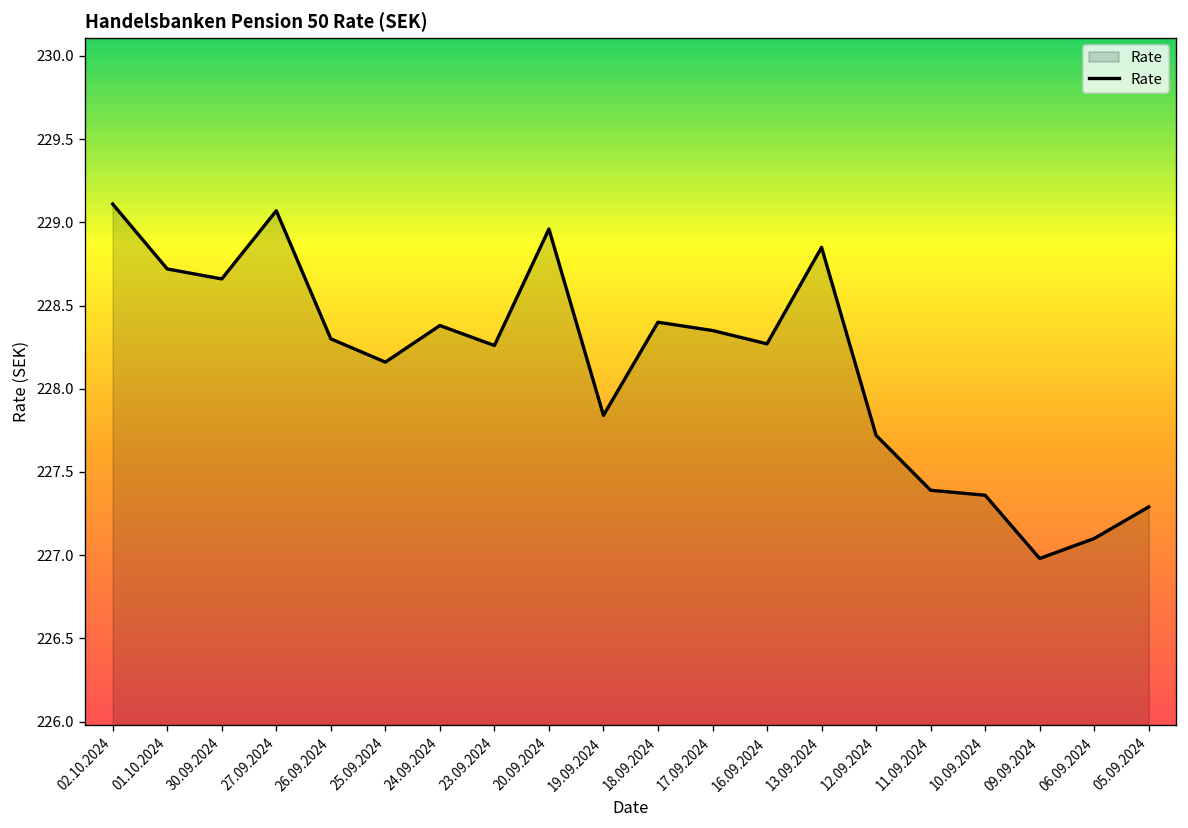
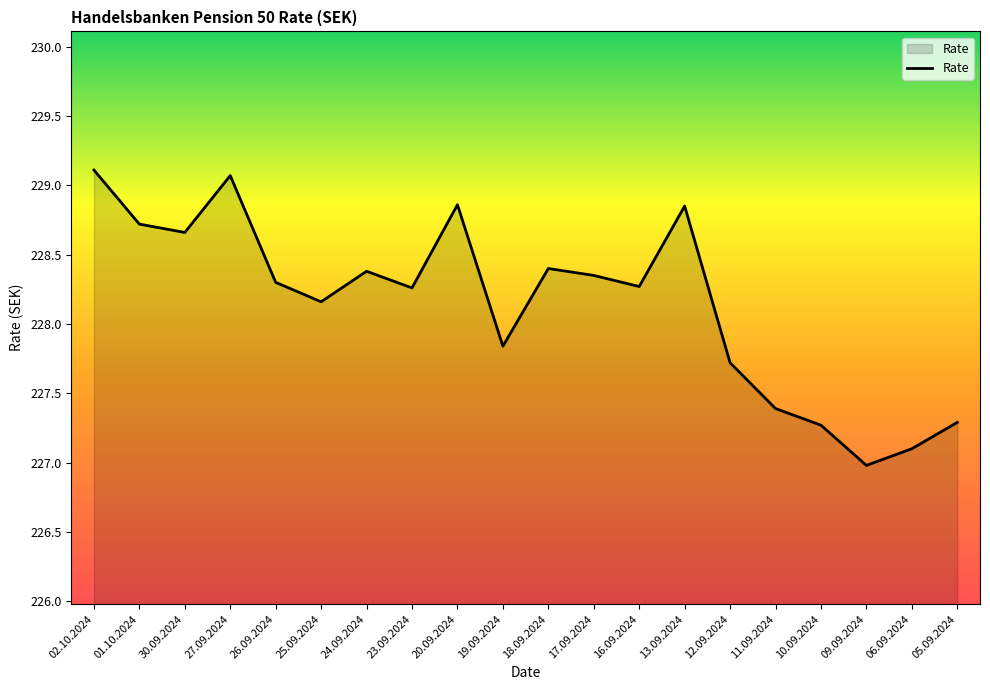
  {
    "02.10.2024": 229.11,
    "01.10.2024": 228.72,
    "30.09.2024": 228.66,
    "27.09.2024": 229.07,
    "26.09.2024": 228.30,
    "25.09.2024": 228.16,
    "24.09.2024": 228.38,
    "23.09.2024": 228.26,
-   "20.09.2024": 228.96,
+   "20.09.2024": 228.86,
    "19.09.2024": 227.84,
    "18.09.2024": 228.40,
    "17.09.2024": 228.35,
    "16.09.2024": 228.27,
    "13.09.2024": 228.85,
    "12.09.2024": 227.72,
    "11.09.2024": 227.39,
-   "10.09.2024": 227.36,
+   "10.09.2024": 227.27,
    "09.09.2024": 226.98,
    "06.09.2024": 227.10,
    "05.09.2024": 227.29
  }
